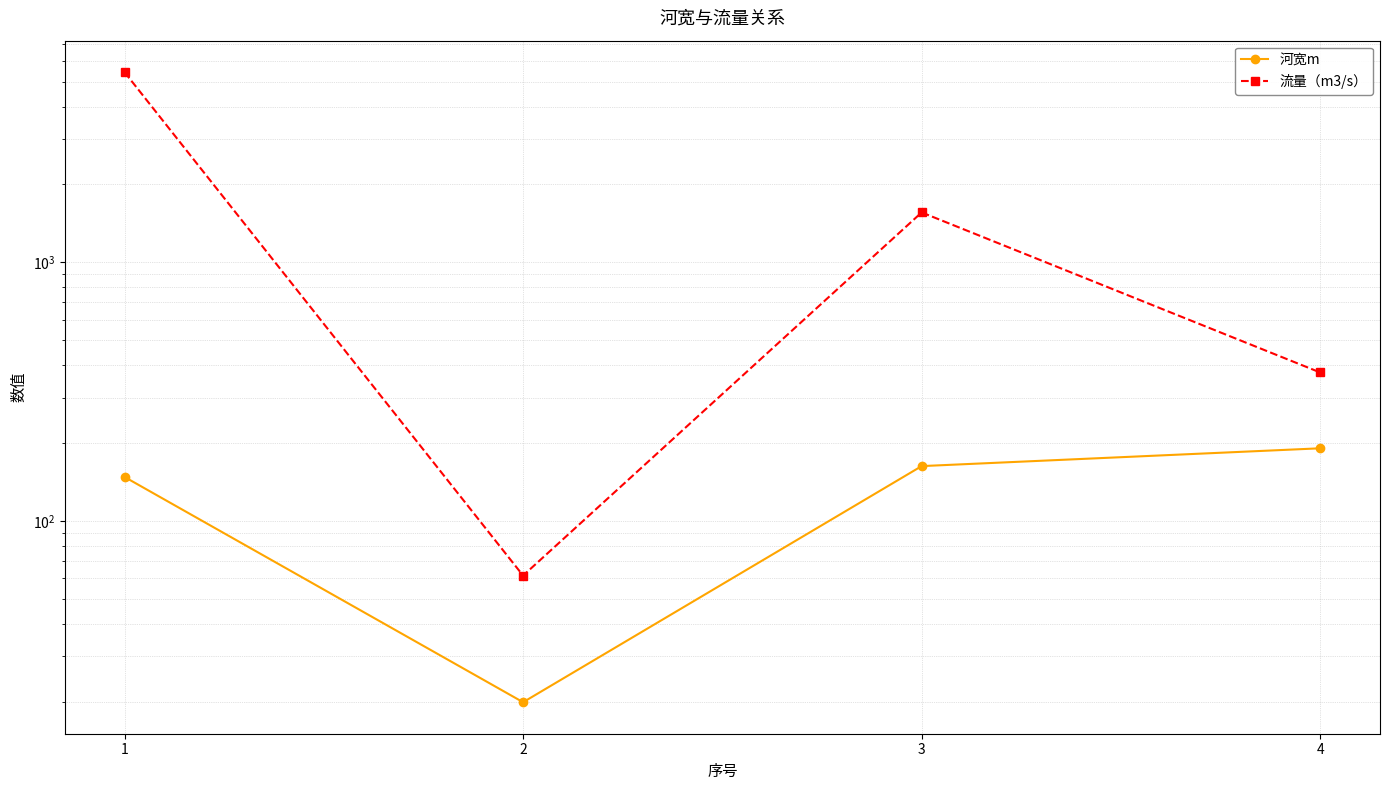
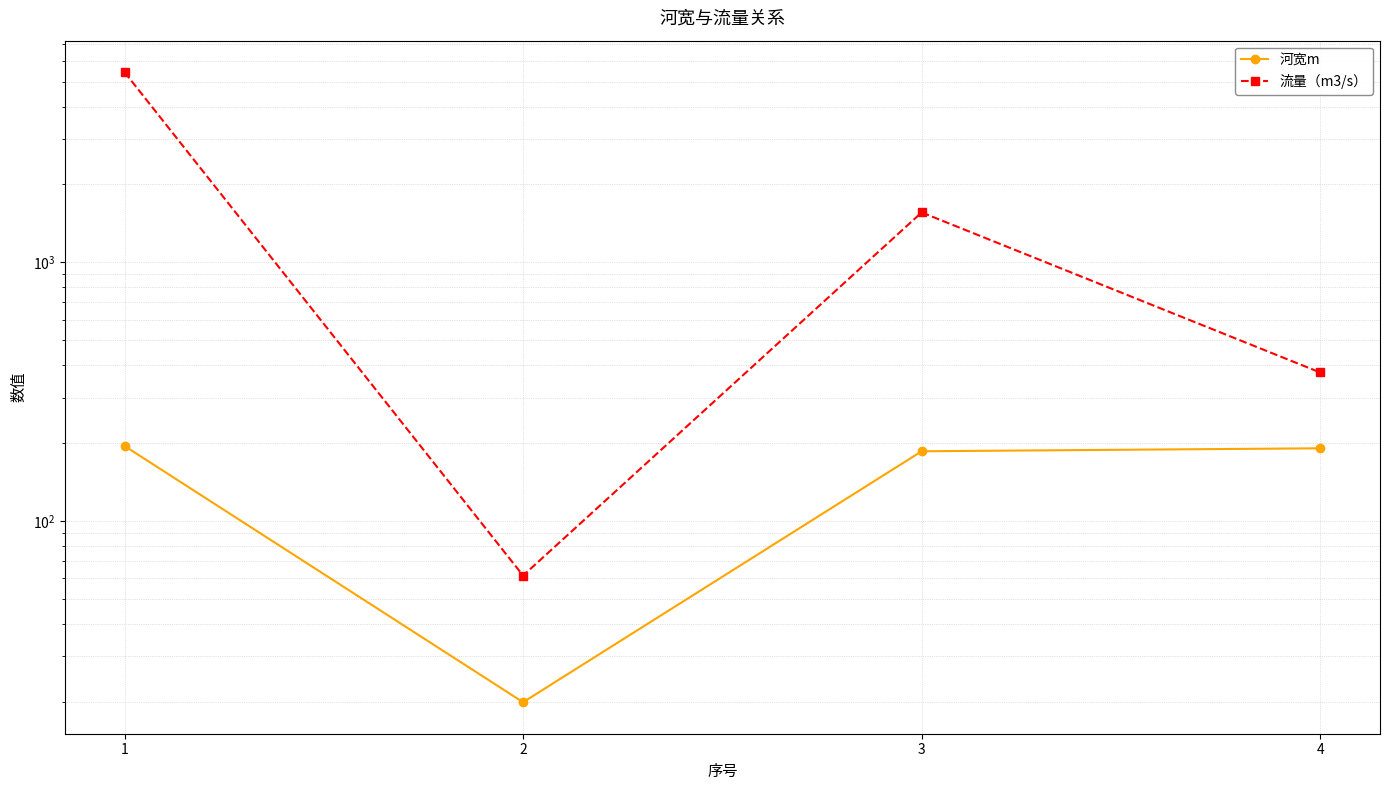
  {
    "河宽m": {
-     "1": 150,
+     "1": 200,
      "2": 20,
-     "3": 160,
+     "3": 190,
      "4": 190
    },
    "流量（m3/s）": {
      "1": 5400,
      "2": 61,
      "3": 1600,
      "4": 380
    }
  }
